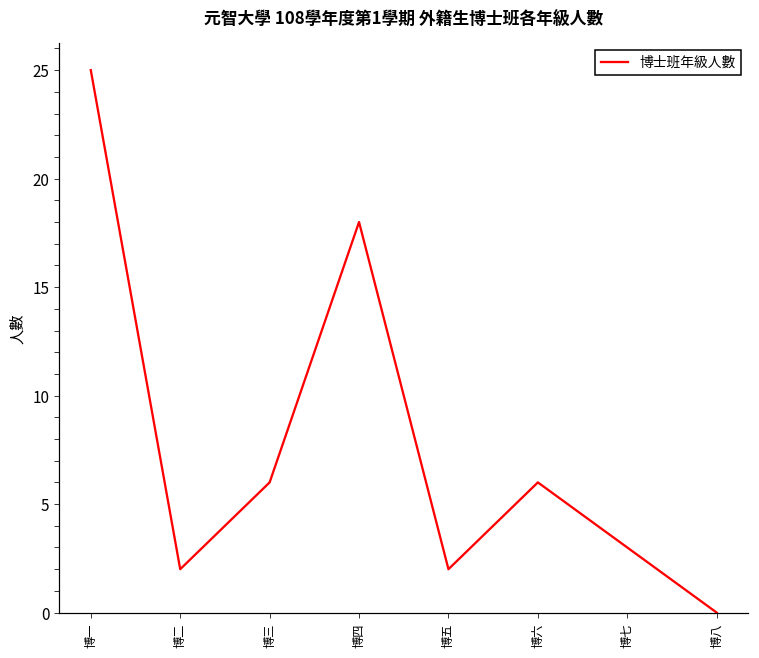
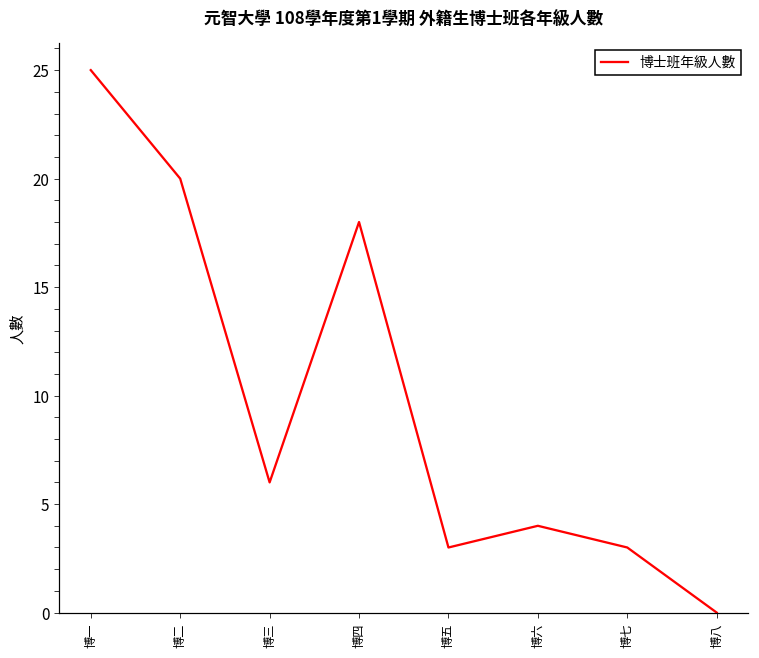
  {
    "博一": 25,
-   "博二": 2,
+   "博二": 20,
    "博三": 6,
    "博四": 18,
-   "博五": 2,
-   "博六": 6,
+   "博五": 3,
+   "博六": 4,
    "博七": 3,
    "博八": 0
  }
